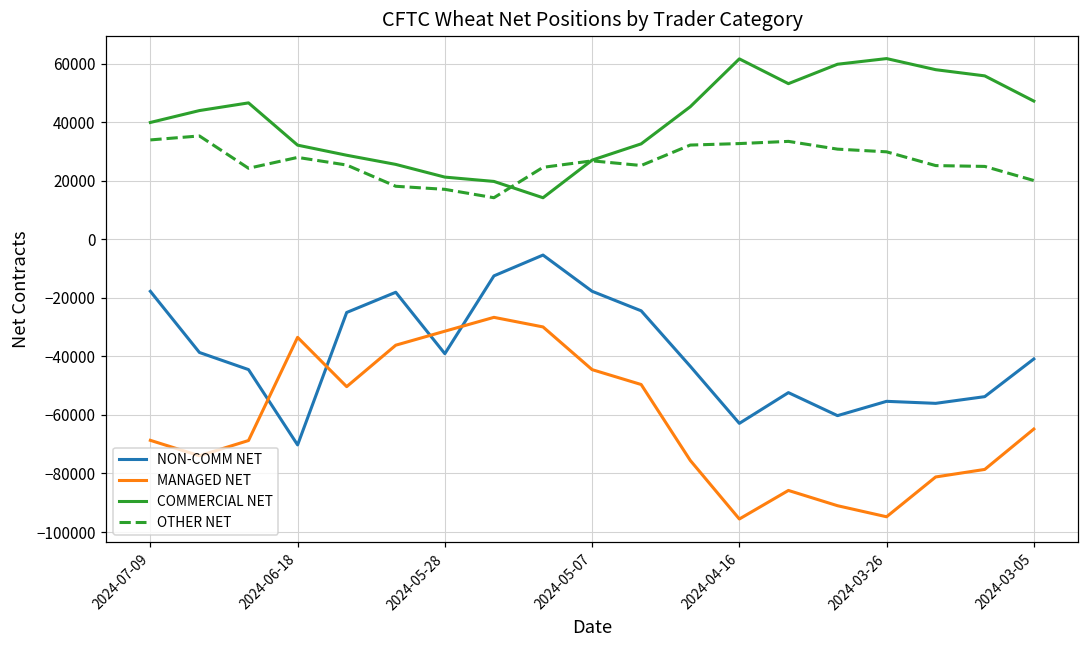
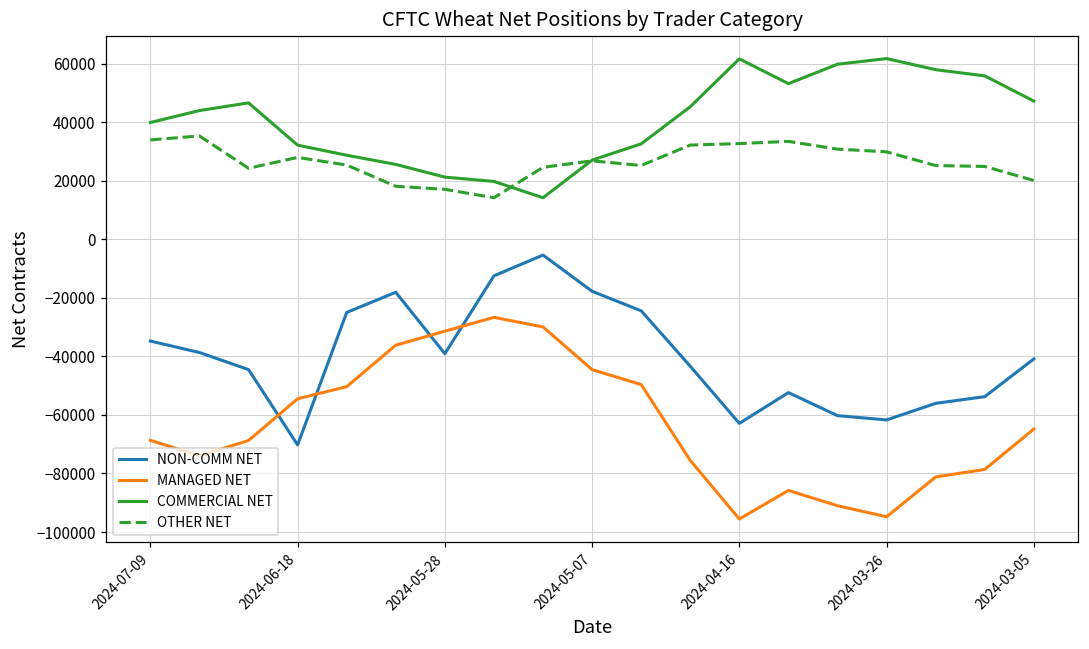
  {
    "NON-COMM NET": {
-     "2024-07-09": -18000,
+     "2024-07-09": -35000,
      "2024-06-18": -70000,
      "2024-05-28": -39000,
      "2024-05-07": -18000,
      "2024-04-16": -63000,
-     "2024-03-26": -55000,
+     "2024-03-26": -62000,
      "2024-03-05": -41000
    },
    "MANAGED NET": {
      "2024-07-09": -69000,
-     "2024-06-18": -34000,
+     "2024-06-18": -55000,
      "2024-05-28": -31000,
      "2024-05-07": -45000,
      "2024-04-16": -96000,
      "2024-03-26": -95000,
      "2024-03-05": -65000
    }
  }
